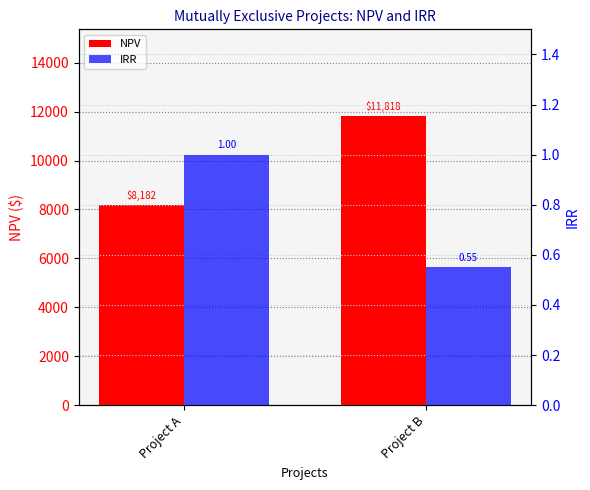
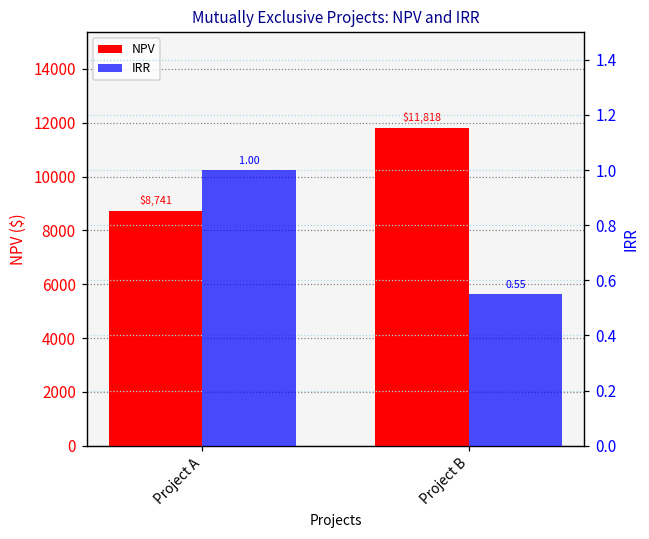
  {
    "NPV": {
-     "Project A": "$8,182",
+     "Project A": "$8,741",
      "Project B": "$11,818"
    },
    "IRR": {
      "Project A": "1.00",
      "Project B": "0.55"
    }
  }
